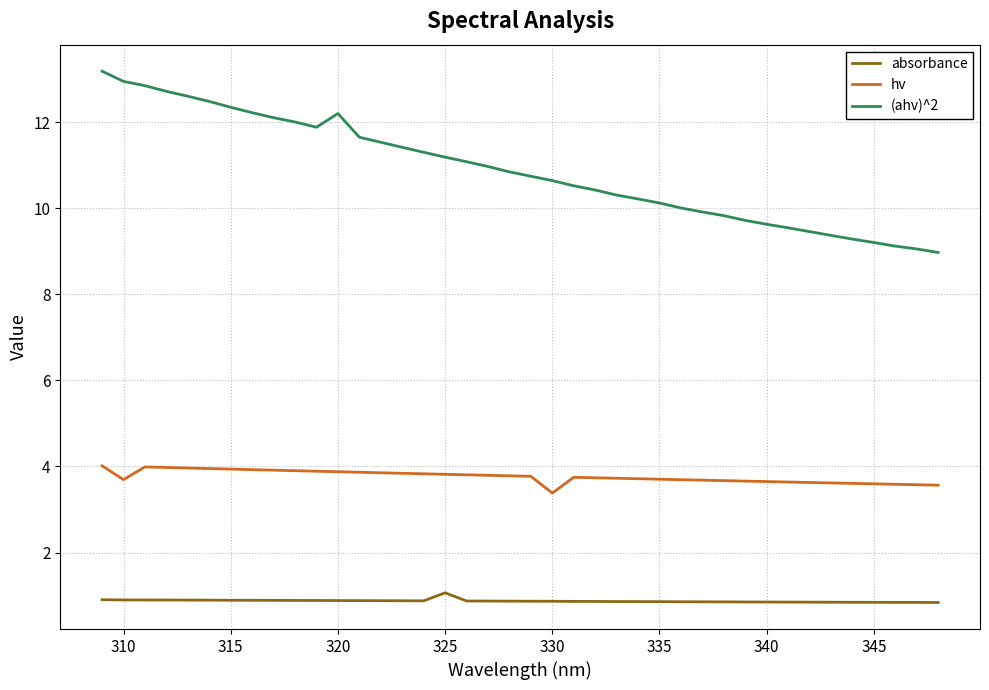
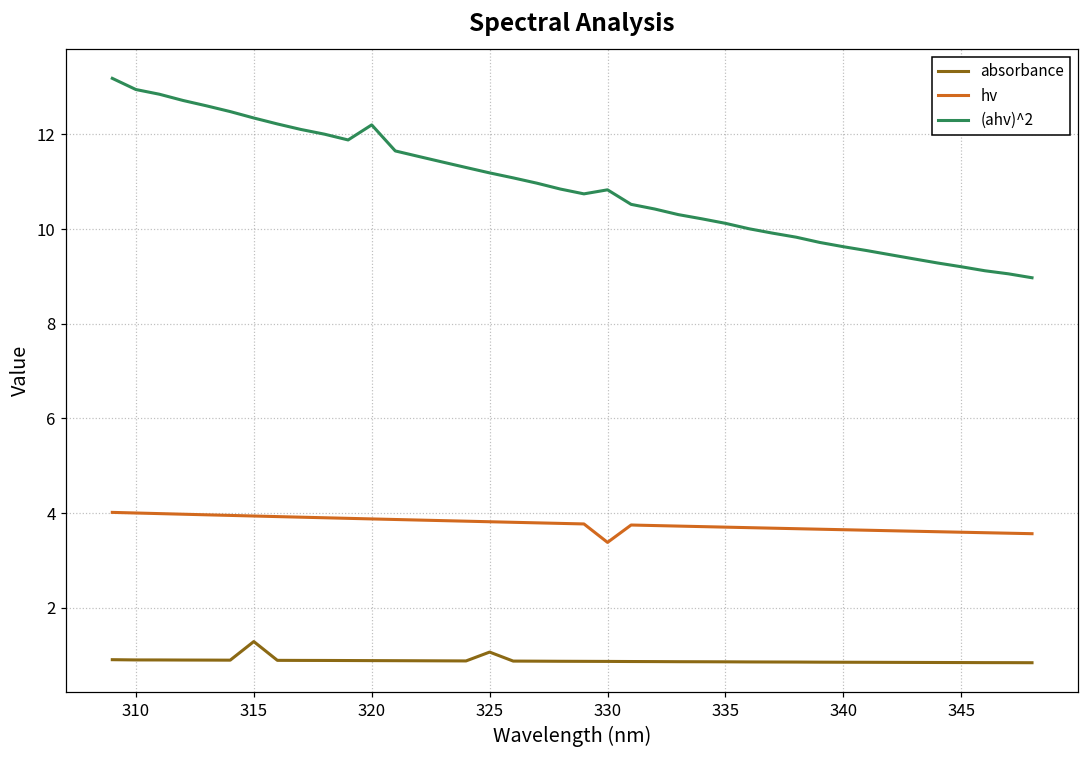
  {
    "absorbance": {
      "310": 0.9,
-     "315": 0.9,
+     "315": 1.3,
      "320": 0.9,
      "325": 1.1,
      "330": 0.9,
      "335": 0.9,
      "340": 0.9,
      "345": 0.8
    },
    "hv": {
-     "310": 3.7,
+     "310": 4.0,
      "315": 3.9,
      "320": 3.9,
      "325": 3.8,
      "330": 3.4,
      "335": 3.7,
      "340": 3.6,
      "345": 3.6
    },
    "(ahv)^2": {
      "310": 12.9,
      "315": 12.3,
      "320": 12.2,
      "325": 11.2,
-     "330": 10.6,
+     "330": 10.8,
      "335": 10.1,
      "340": 9.6,
      "345": 9.2
    }
  }
